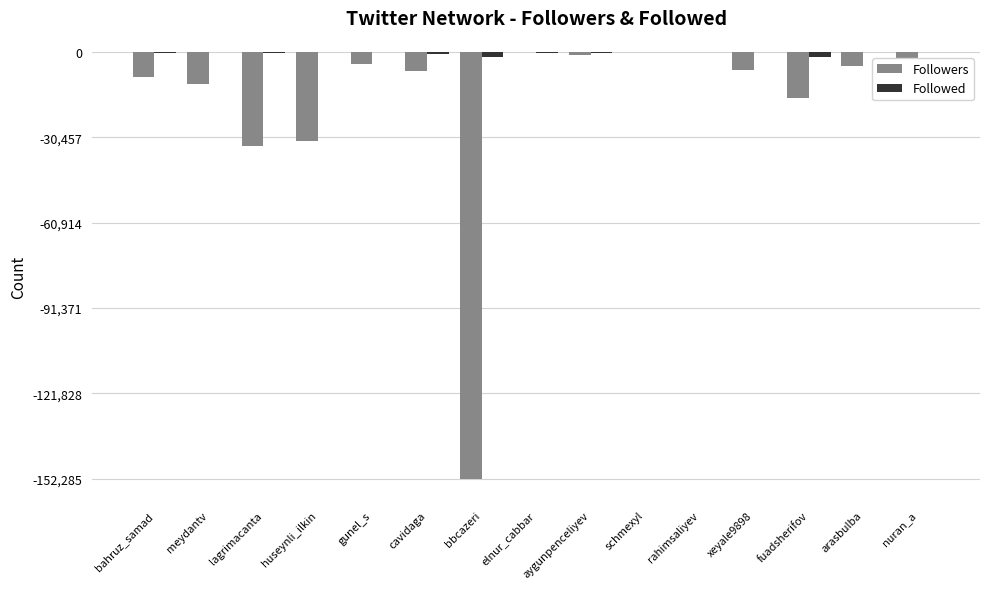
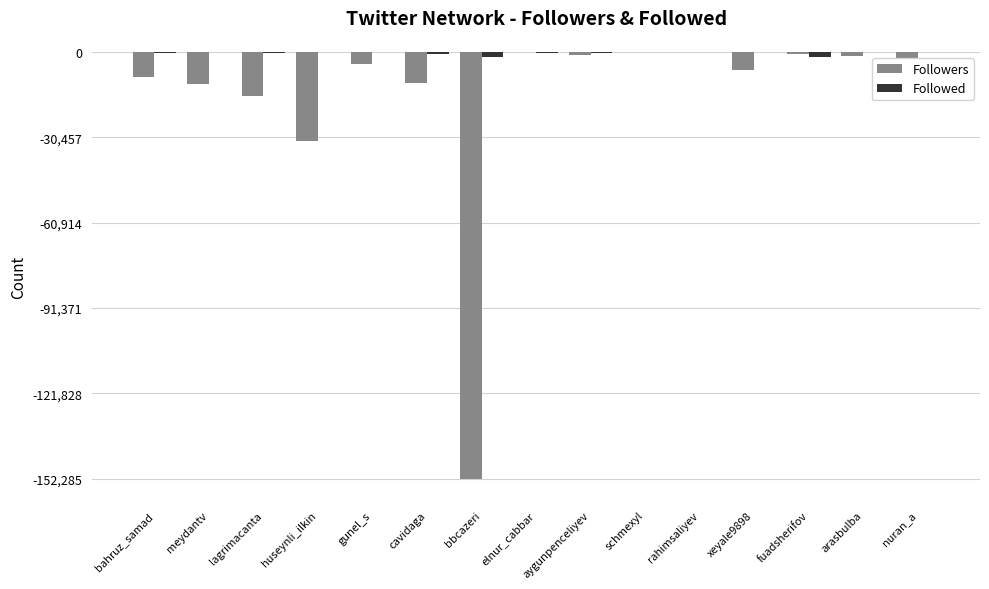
  {
    "Followers": {
      "bahruz_samad": "-9,000",
      "meydantv": "-11,000",
-     "lagrimacanta": "-34,000",
+     "lagrimacanta": "-16,000",
      "huseynli_ilkin": "-32,000",
      "gunel_s": "-4,000",
-     "cavidaga": "-7,000",
+     "cavidaga": "-11,000",
      "bbcazeri": "-152,000",
      "aygunpenceliyev": "-1,000",
      "xeyale9898": "-6,000",
-     "fuadsherifov": "-17,000",
-     "arasbulba": "-5,000"
+     "fuadsherifov": "-1,000",
+     "arasbulba": "-1,000"
    },
    "Followed": {
      "bbcazeri": "-2,000",
      "fuadsherifov": "-2,000"
    }
  }
